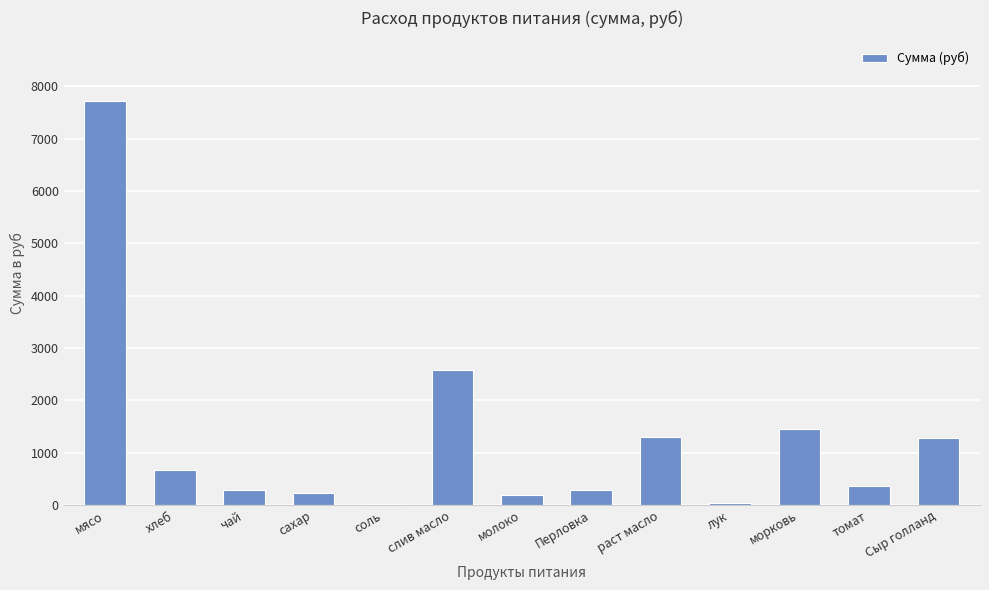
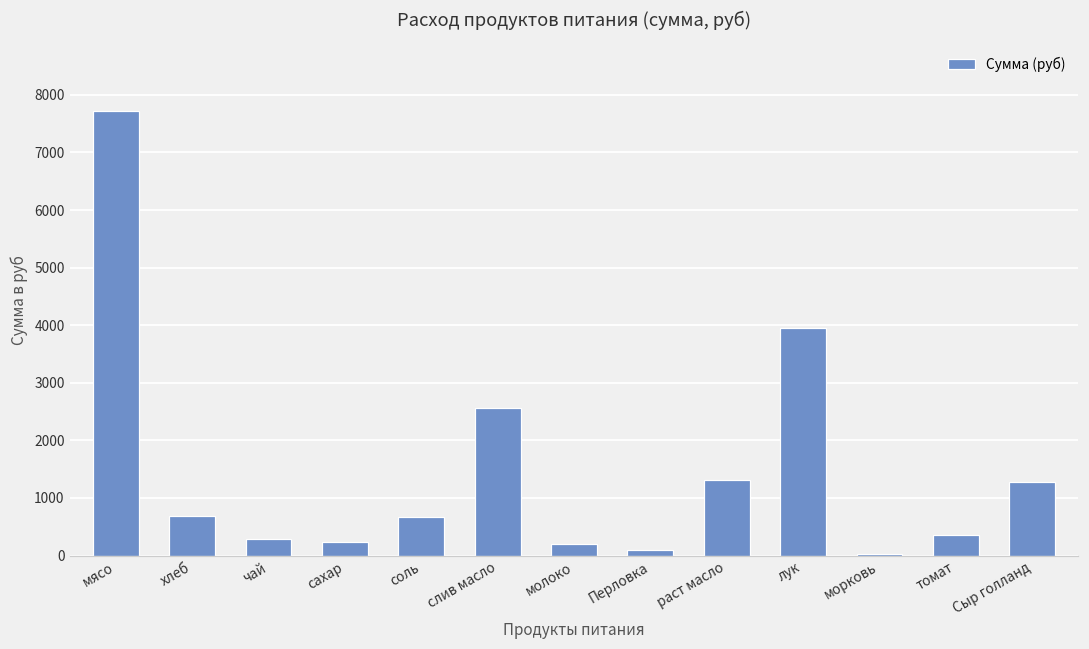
  {
    "мясо": 7700,
    "хлеб": 700,
    "чай": 300,
    "сахар": 200,
-   "соль": 0,
+   "соль": 700,
    "слив масло": 2600,
    "молоко": 200,
-   "Перловка": 300,
+   "Перловка": 100,
    "раст масло": 1300,
-   "лук": 0,
-   "морковь": 1500,
+   "лук": 3900,
+   "морковь": 0,
    "томат": 400,
    "Сыр голланд": 1300
  }
